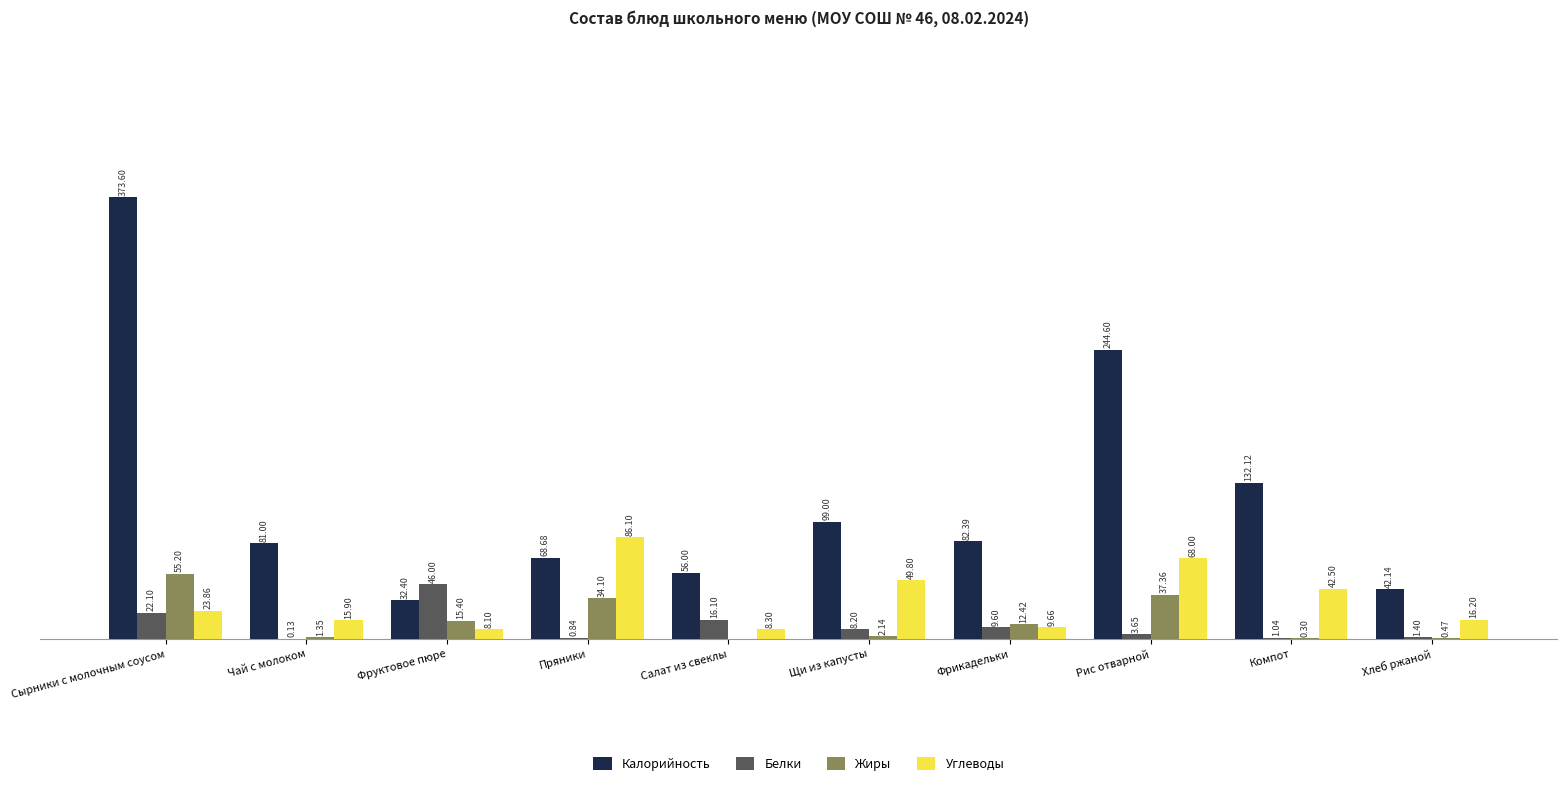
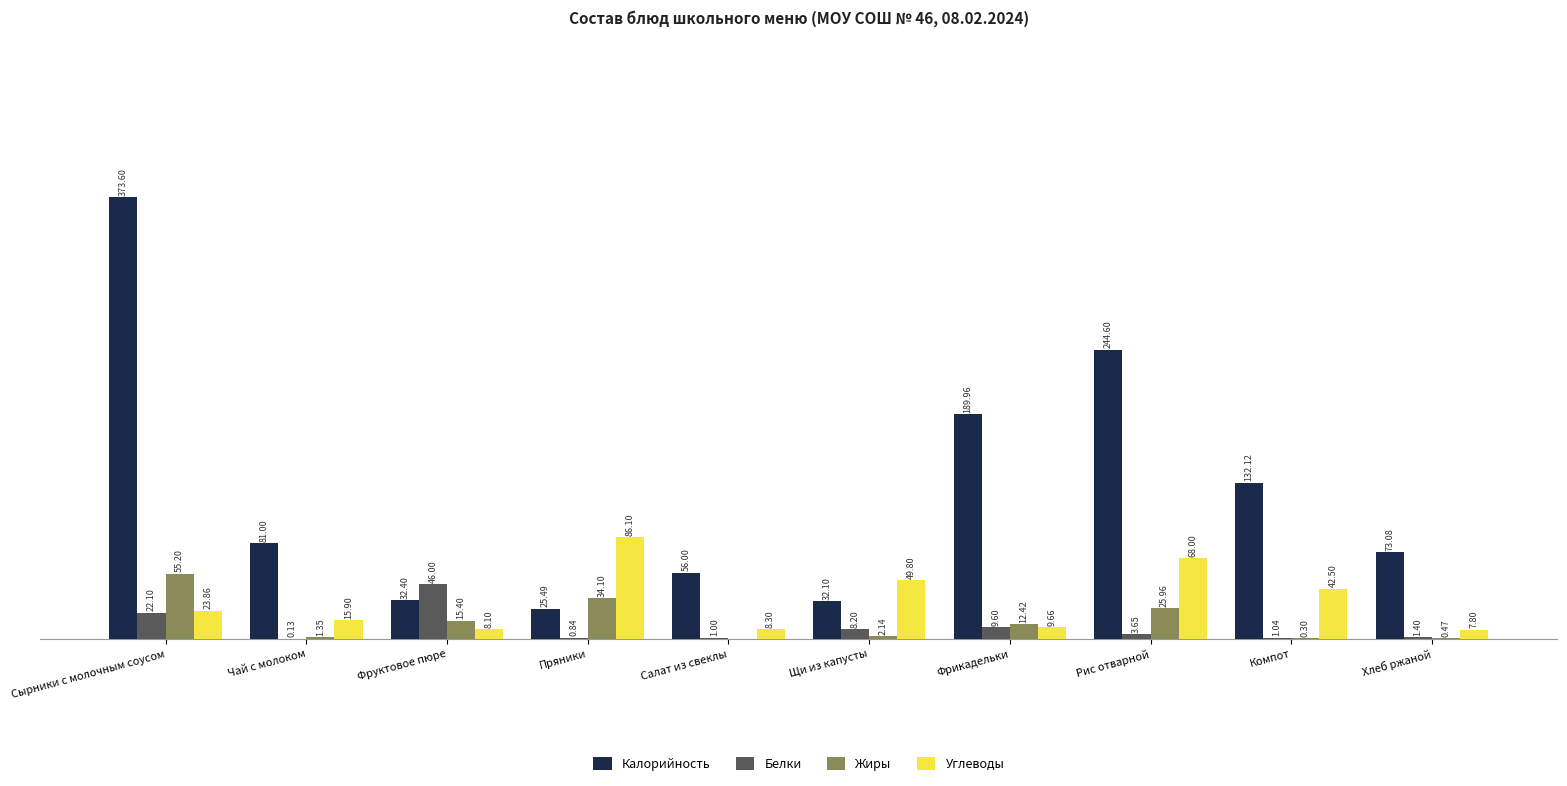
  {
    "Калорийность": {
      "Сырники с молочным соусом": 373.60,
      "Чай с молоком": 81.00,
      "Фруктовое пюре": 32.40,
-     "Пряники": 68.68,
+     "Пряники": 25.49,
      "Салат из свеклы": 56.00,
-     "Щи из капусты": 99.00,
-     "Фрикадельки": 82.39,
+     "Щи из капусты": 32.10,
+     "Фрикадельки": 189.96,
      "Рис отварной": 244.60,
      "Компот": 132.12,
-     "Хлеб ржаной": 42.14
+     "Хлеб ржаной": 73.08
    },
    "Белки": {
      "Сырники с молочным соусом": 22.10,
      "Чай с молоком": 0.13,
      "Фруктовое пюре": 46.00,
      "Пряники": 0.84,
-     "Салат из свеклы": 16.10,
+     "Салат из свеклы": 1.00,
      "Щи из капусты": 8.20,
      "Фрикадельки": 9.60,
      "Рис отварной": 3.65,
      "Компот": 1.04,
      "Хлеб ржаной": 1.40
    },
    "Жиры": {
      "Сырники с молочным соусом": 55.20,
      "Чай с молоком": 1.35,
      "Фруктовое пюре": 15.40,
      "Пряники": 34.10,
      "Щи из капусты": 2.14,
      "Фрикадельки": 12.42,
-     "Рис отварной": 37.36,
+     "Рис отварной": 25.96,
      "Компот": 0.30,
      "Хлеб ржаной": 0.47
    },
    "Углеводы": {
      "Сырники с молочным соусом": 23.86,
      "Чай с молоком": 15.90,
      "Фруктовое пюре": 8.10,
      "Пряники": 86.10,
      "Салат из свеклы": 8.30,
      "Щи из капусты": 49.80,
      "Фрикадельки": 9.66,
      "Рис отварной": 68.00,
      "Компот": 42.50,
-     "Хлеб ржаной": 16.20
+     "Хлеб ржаной": 7.80
    }
  }
